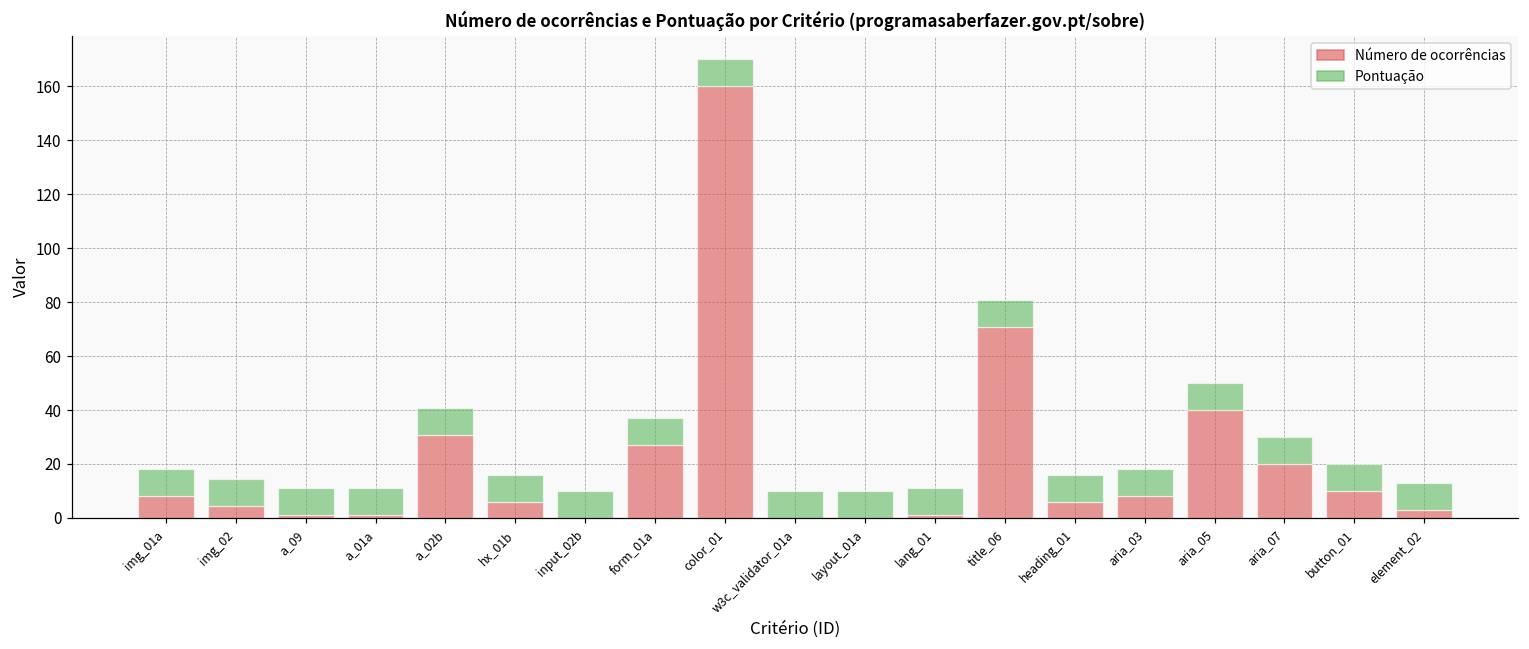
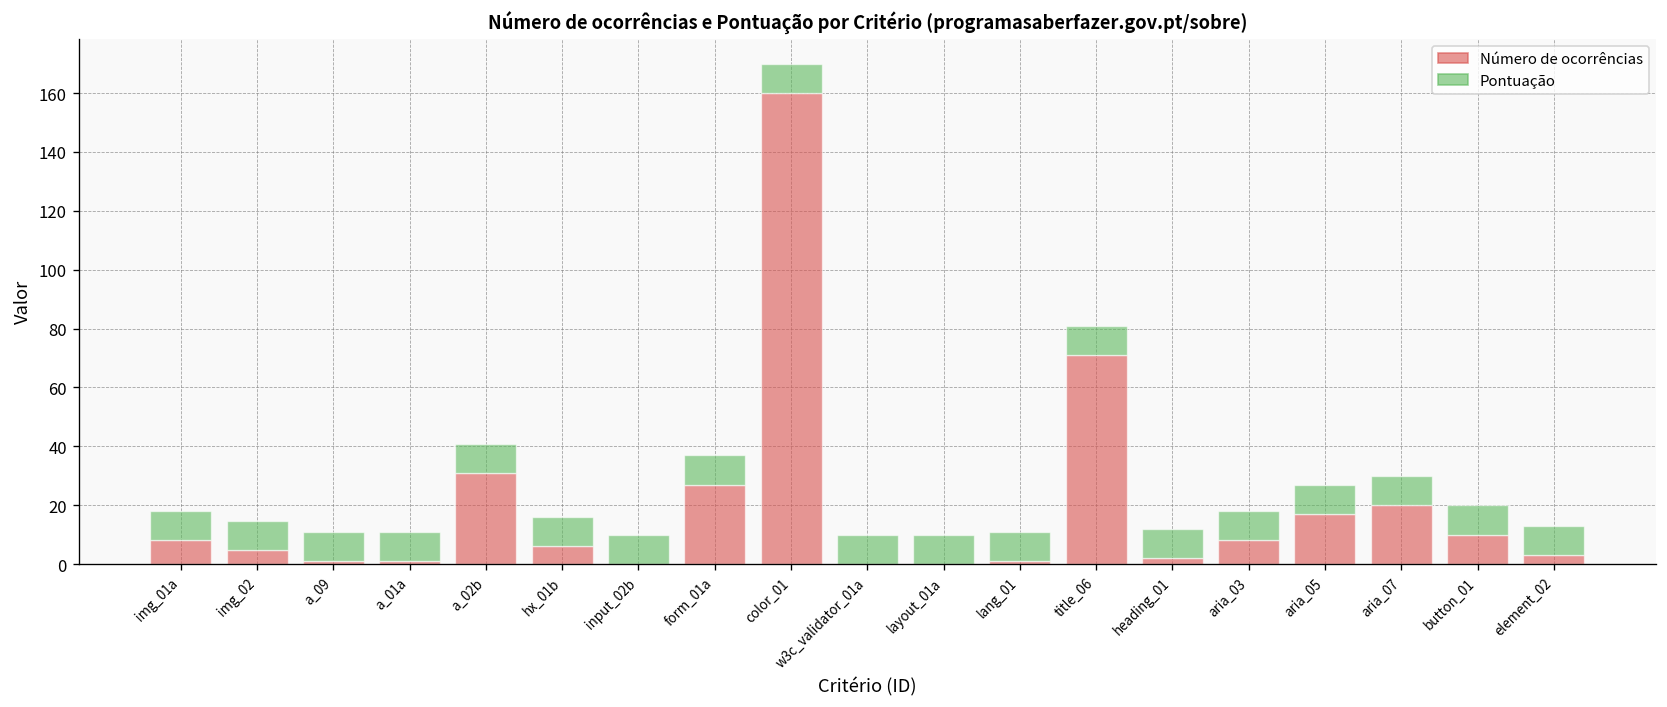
  {
    "Número de ocorrências": {
      "img_01a": 8,
      "img_02": 5,
      "a_02b": 31,
      "hx_01b": 6,
      "input_02b": 0,
      "form_01a": 27,
      "color_01": 160,
      "w3c_validator_01a": 0,
      "layout_01a": 0,
      "title_06": 71,
-     "heading_01": 6,
+     "heading_01": 2,
      "aria_03": 8,
-     "aria_05": 40,
+     "aria_05": 17,
      "aria_07": 20,
      "button_01": 10,
      "element_02": 3
    },
    "Pontuação": {
      "img_01a": 10,
      "img_02": 10,
      "a_09": 10,
      "a_01a": 10,
      "a_02b": 10,
      "hx_01b": 10,
      "input_02b": 10,
      "form_01a": 10,
      "color_01": 10,
      "w3c_validator_01a": 10,
      "layout_01a": 10,
      "lang_01": 10,
      "title_06": 10,
      "heading_01": 10,
      "aria_03": 10,
      "aria_05": 10,
      "aria_07": 10,
      "button_01": 10,
      "element_02": 10
    }
  }
